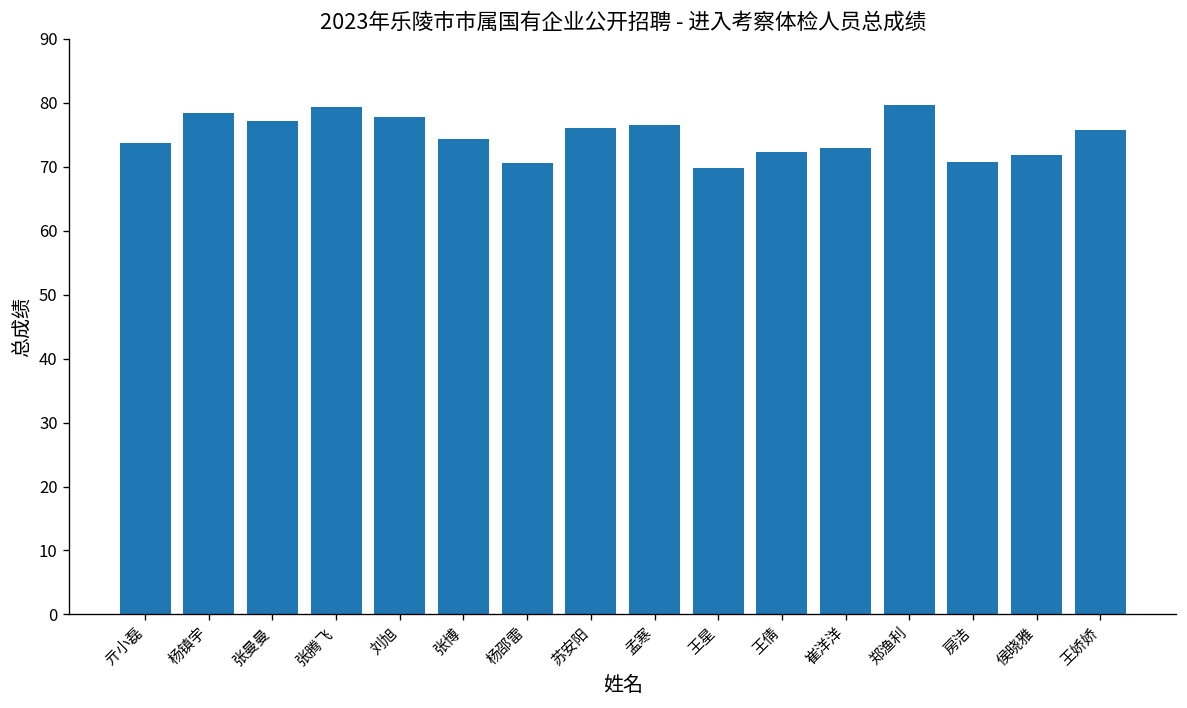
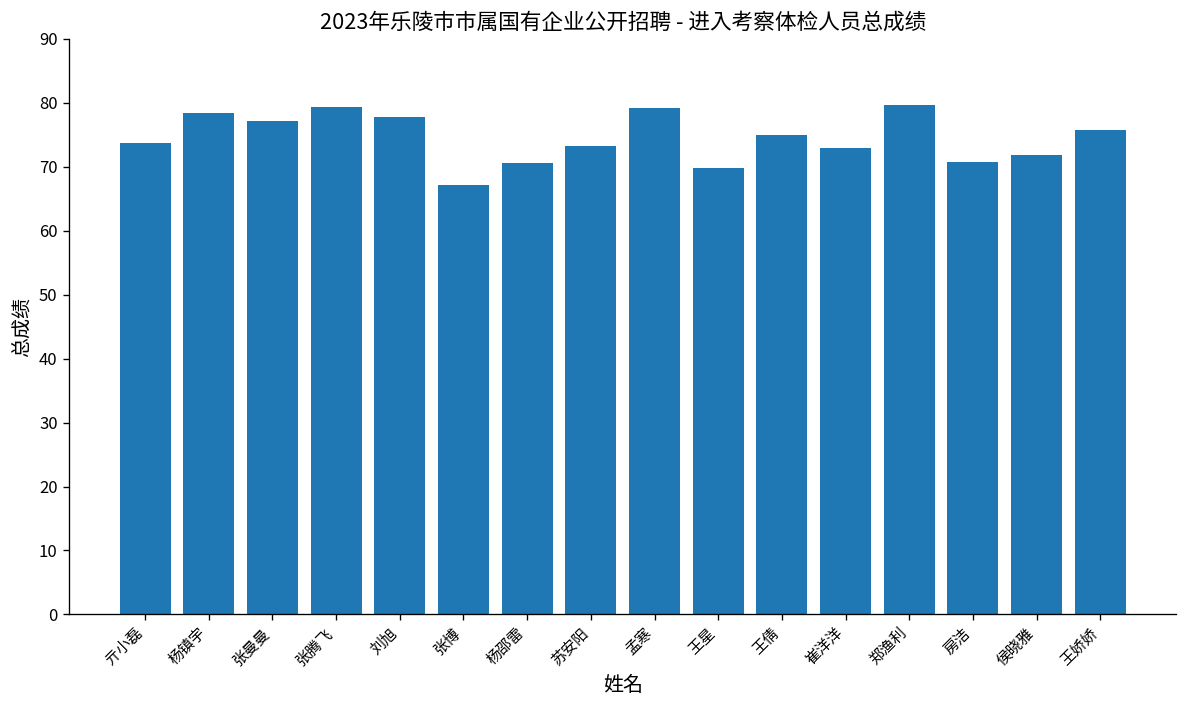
  {
    "亓小磊": 74,
    "杨镇宇": 78,
    "张曼曼": 77,
    "张腾飞": 79,
    "刘旭": 78,
-   "张博": 74,
+   "张博": 67,
    "杨邵雷": 71,
-   "苏安阳": 76,
-   "孟寒": 77,
+   "苏安阳": 73,
+   "孟寒": 79,
    "王星": 70,
-   "王倩": 72,
+   "王倩": 75,
    "崔洋洋": 73,
    "郑渔利": 80,
    "房洁": 71,
    "侯晓雅": 72,
    "王娇娇": 76
  }
